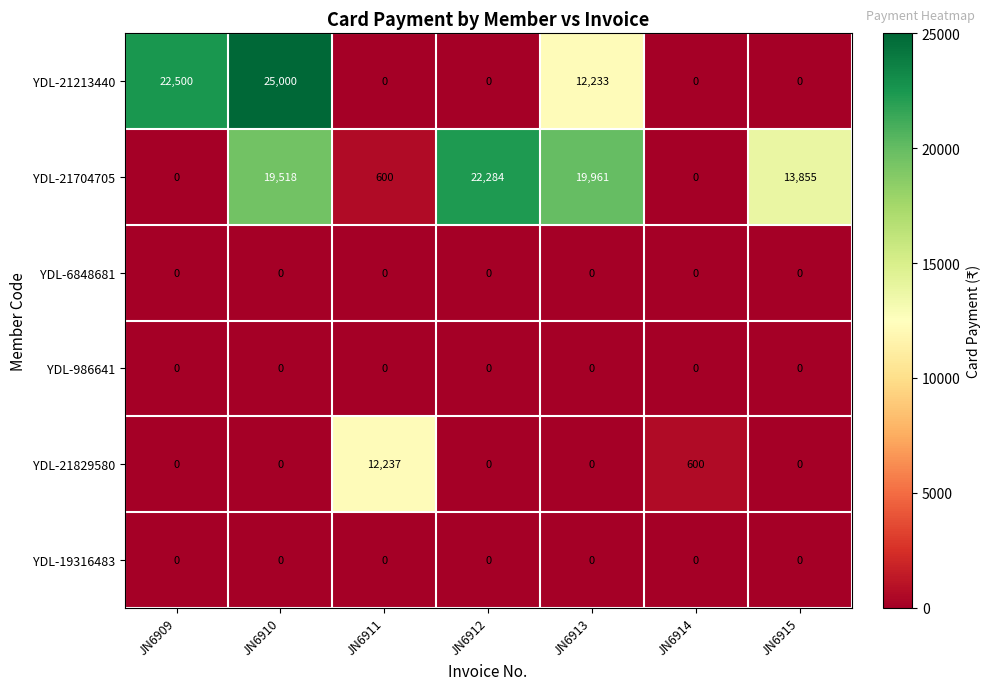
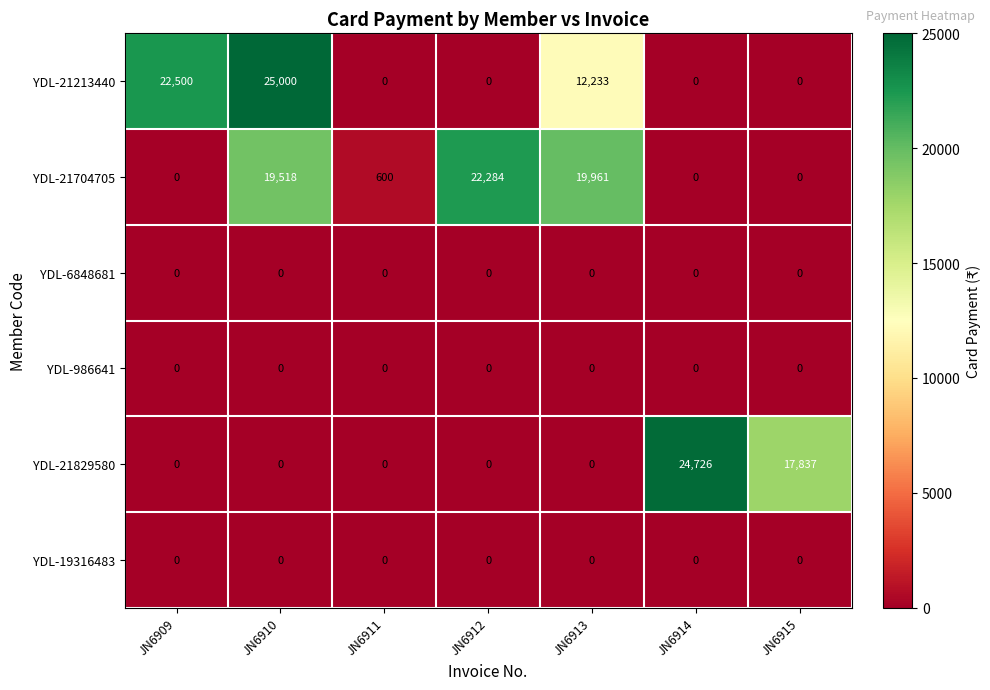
  {
    "YDL-21213440": {
      "JN6909": "22,500",
      "JN6910": "25,000",
      "JN6911": "0",
      "JN6912": "0",
      "JN6913": "12,233",
      "JN6914": "0",
      "JN6915": "0"
    },
    "YDL-21704705": {
      "JN6909": "0",
      "JN6910": "19,518",
      "JN6911": "600",
      "JN6912": "22,284",
      "JN6913": "19,961",
      "JN6914": "0",
-     "JN6915": "13,855"
+     "JN6915": "0"
    },
    "YDL-6848681": {
      "JN6909": "0",
      "JN6910": "0",
      "JN6911": "0",
      "JN6912": "0",
      "JN6913": "0",
      "JN6914": "0",
      "JN6915": "0"
    },
    "YDL-986641": {
      "JN6909": "0",
      "JN6910": "0",
      "JN6911": "0",
      "JN6912": "0",
      "JN6913": "0",
      "JN6914": "0",
      "JN6915": "0"
    },
    "YDL-21829580": {
      "JN6909": "0",
      "JN6910": "0",
-     "JN6911": "12,237",
+     "JN6911": "0",
      "JN6912": "0",
      "JN6913": "0",
-     "JN6914": "600",
-     "JN6915": "0"
+     "JN6914": "24,726",
+     "JN6915": "17,837"
    },
    "YDL-19316483": {
      "JN6909": "0",
      "JN6910": "0",
      "JN6911": "0",
      "JN6912": "0",
      "JN6913": "0",
      "JN6914": "0",
      "JN6915": "0"
    }
  }
